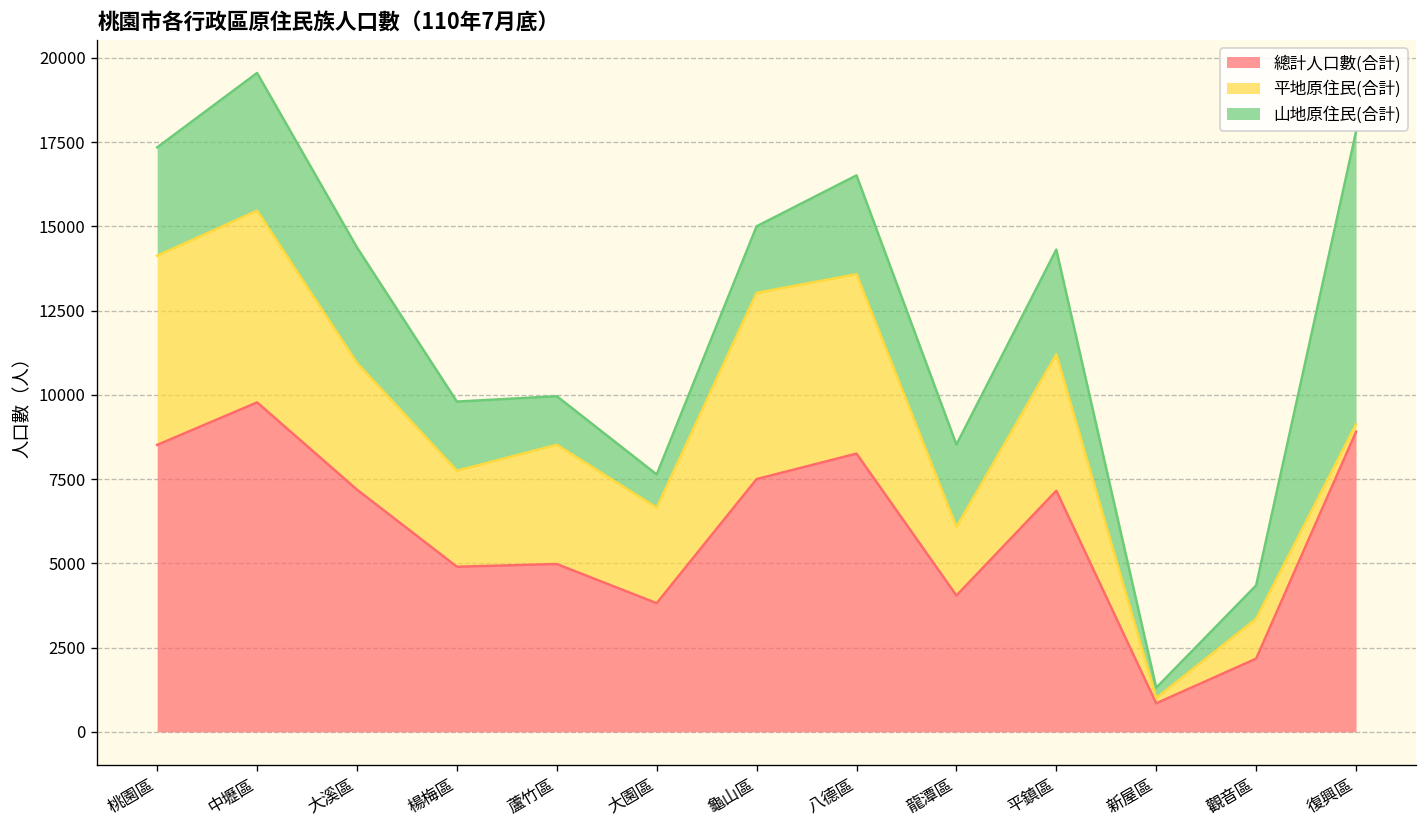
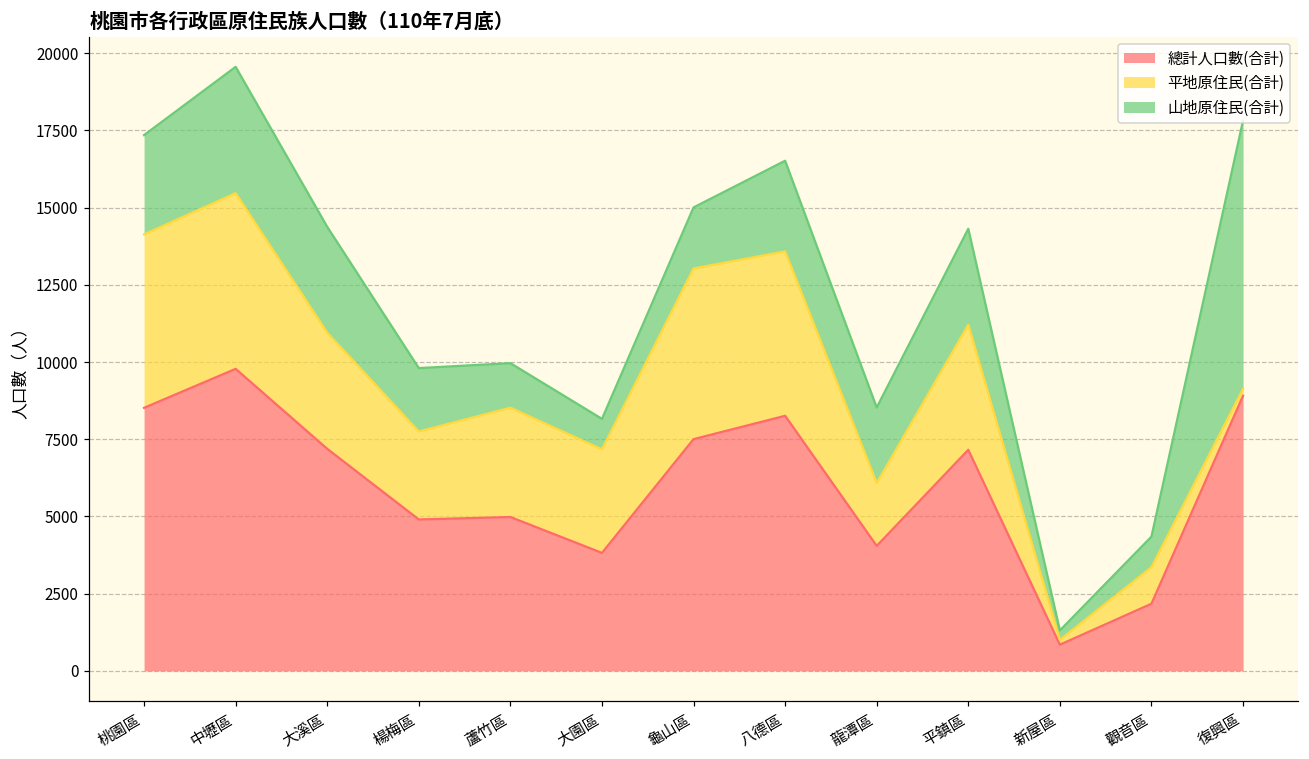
  {
    "總計人口數(合計)": {
      "桃園區": 8500,
      "中壢區": 9800,
      "大溪區": 7200,
      "楊梅區": 4900,
      "蘆竹區": 5000,
      "大園區": 3800,
      "龜山區": 7500,
      "八德區": 8300,
      "龍潭區": 4000,
      "平鎮區": 7200,
      "新屋區": 800,
      "觀音區": 2200,
      "復興區": 8900
    },
    "平地原住民(合計)": {
      "桃園區": 5600,
      "中壢區": 5700,
      "大溪區": 3800,
      "楊梅區": 2800,
      "蘆竹區": 3500,
-     "大園區": 2800,
+     "大園區": 3400,
      "龜山區": 5500,
      "八德區": 5300,
      "龍潭區": 2000,
      "平鎮區": 4000,
      "新屋區": 200,
      "觀音區": 1200,
      "復興區": 200
    },
    "山地原住民(合計)": {
      "桃園區": 3200,
      "中壢區": 4100,
      "大溪區": 3400,
      "楊梅區": 2100,
      "蘆竹區": 1400,
      "大園區": 1000,
      "龜山區": 2000,
      "八德區": 2900,
      "龍潭區": 2400,
      "平鎮區": 3100,
      "新屋區": 300,
      "觀音區": 1000
    }
  }
